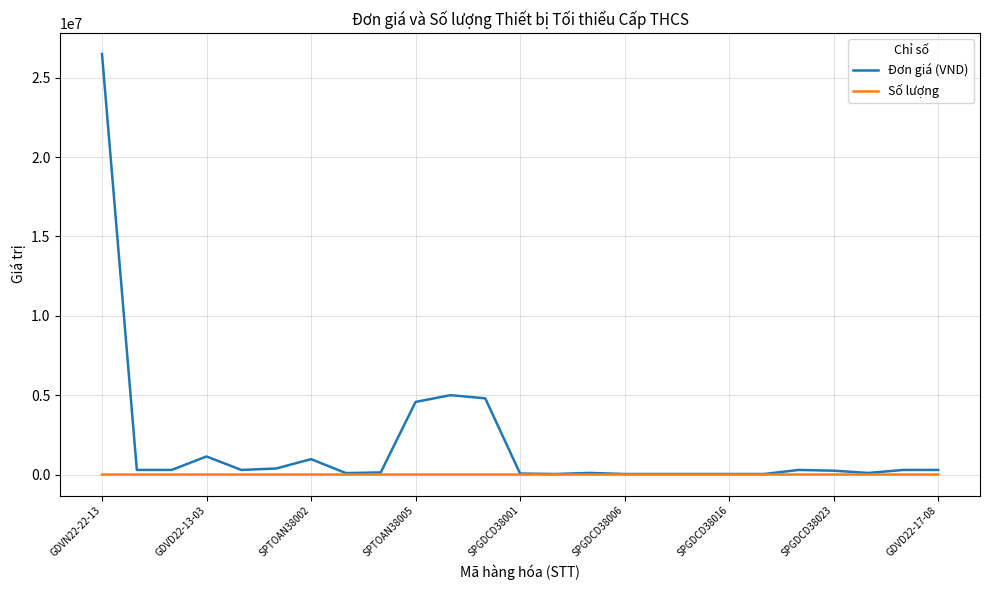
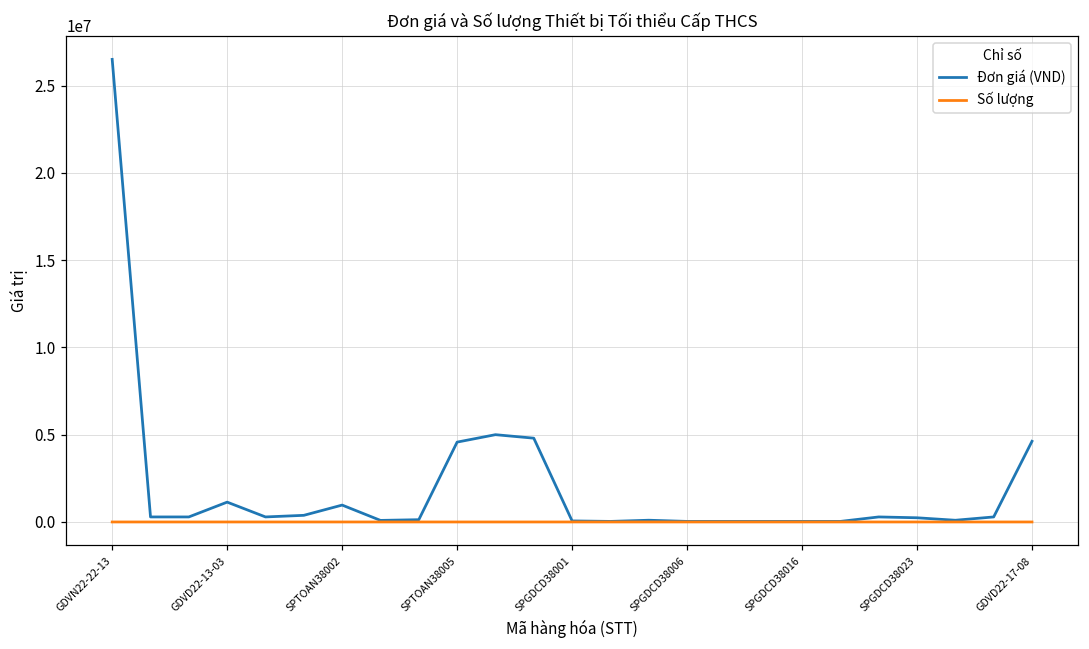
  {
    "Đơn giá (VND)": {
      "GDVN22-22-13": 26500000,
      "GDVD22-13-03": 1100000,
      "SPTOAN38002": 1000000,
      "SPTOAN38005": 4600000,
      "SPGDCD38023": 200000,
-     "GDVD22-17-08": 300000
+     "GDVD22-17-08": 4600000
    },
    "Số lượng": {
      "GDVN22-22-13": 0,
      "GDVD22-13-03": 0,
      "SPTOAN38002": 0,
      "SPTOAN38005": 0,
      "SPGDCD38023": 0,
      "GDVD22-17-08": 0
    }
  }
